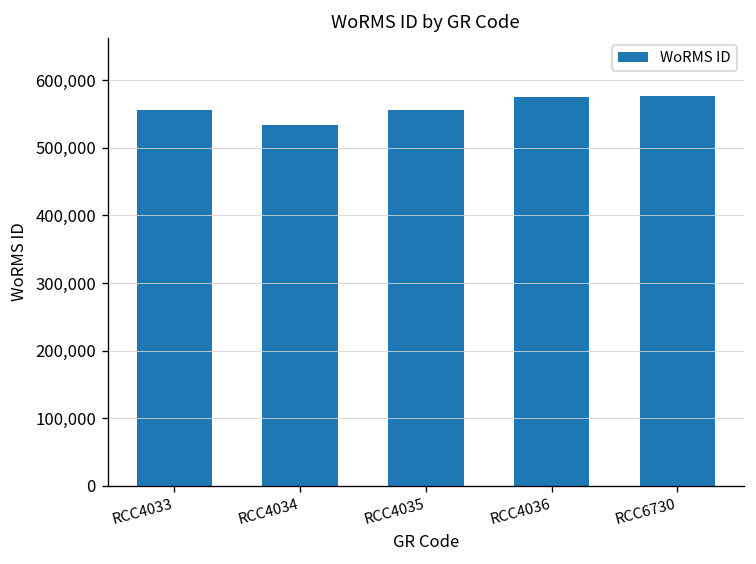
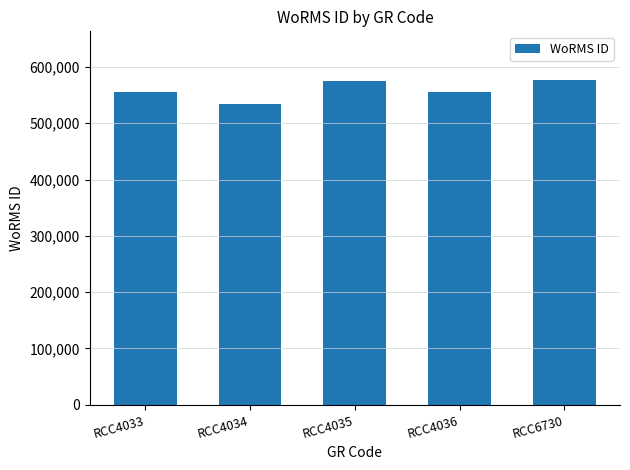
  {
    "RCC4033": "560,000",
    "RCC4034": "530,000",
-   "RCC4035": "560,000",
-   "RCC4036": "570,000",
+   "RCC4035": "570,000",
+   "RCC4036": "560,000",
    "RCC6730": "580,000"
  }
